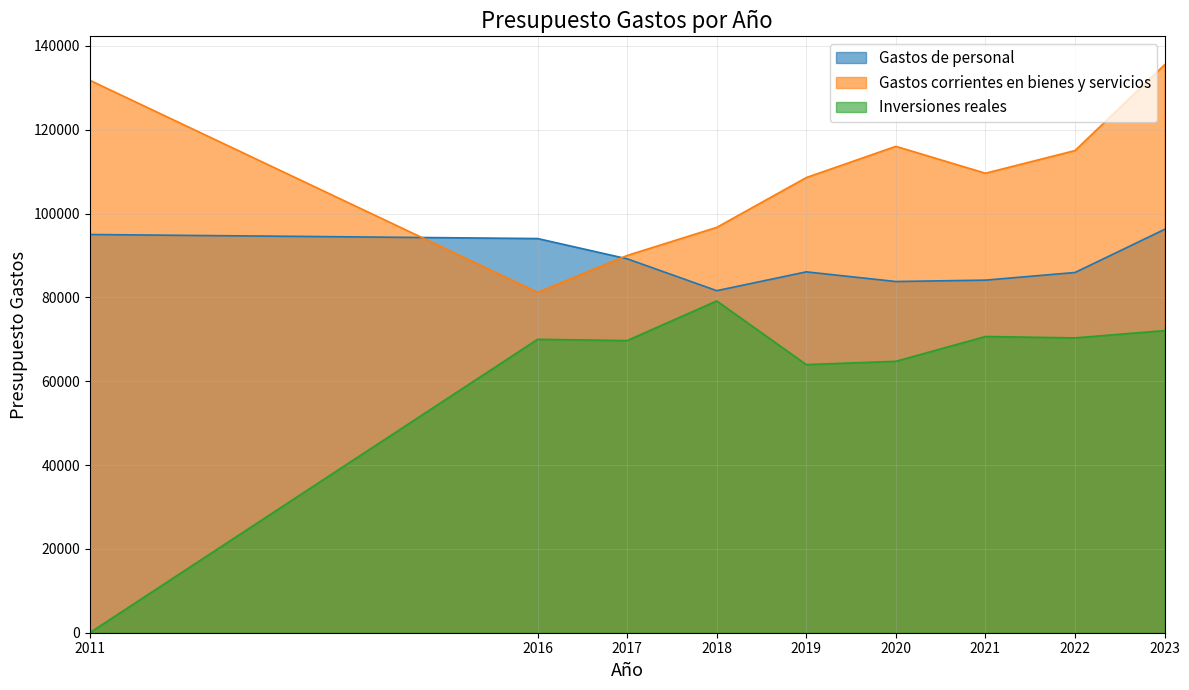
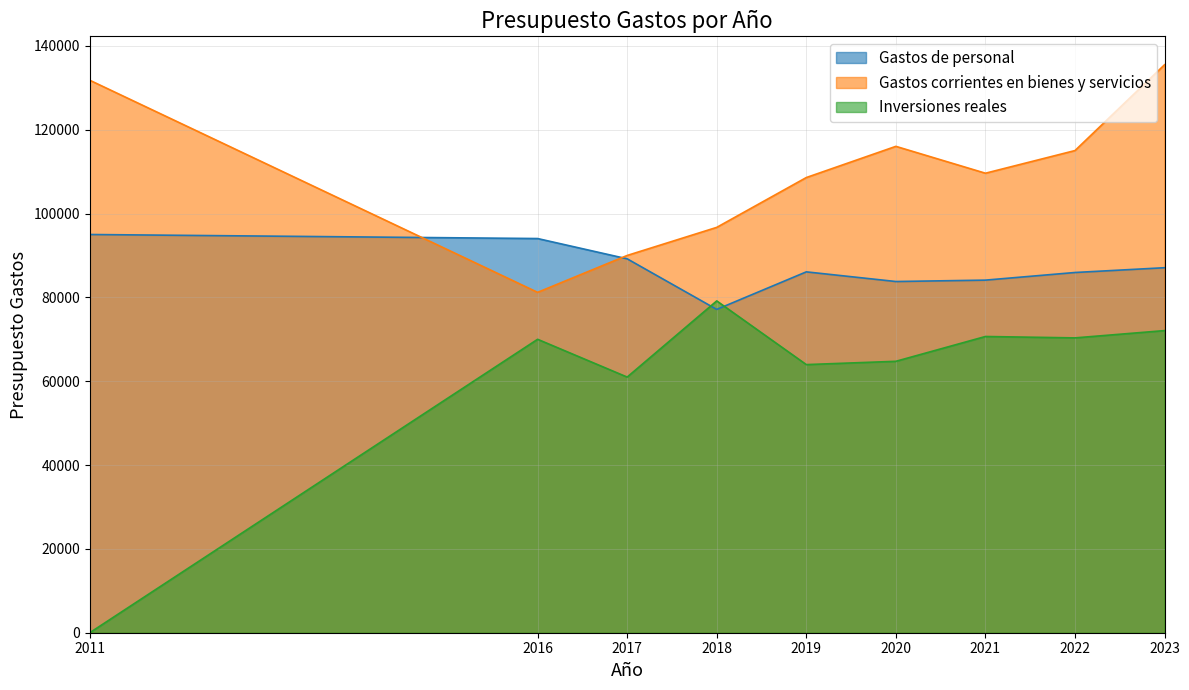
  {
    "Gastos de personal": {
      "2011": 95000,
      "2016": 94000,
      "2017": 89000,
-     "2018": 82000,
+     "2018": 77000,
      "2019": 86000,
      "2020": 84000,
      "2021": 84000,
      "2022": 86000,
-     "2023": 96000
+     "2023": 87000
    },
    "Gastos corrientes en bienes y servicios": {
      "2011": 132000,
      "2016": 81000,
      "2017": 90000,
      "2018": 97000,
      "2019": 109000,
      "2020": 116000,
      "2021": 110000,
      "2022": 115000,
      "2023": 136000
    },
    "Inversiones reales": {
      "2011": 0,
      "2016": 70000,
-     "2017": 70000,
+     "2017": 61000,
      "2018": 79000,
      "2019": 64000,
      "2020": 65000,
      "2021": 71000,
      "2022": 70000,
      "2023": 72000
    }
  }
